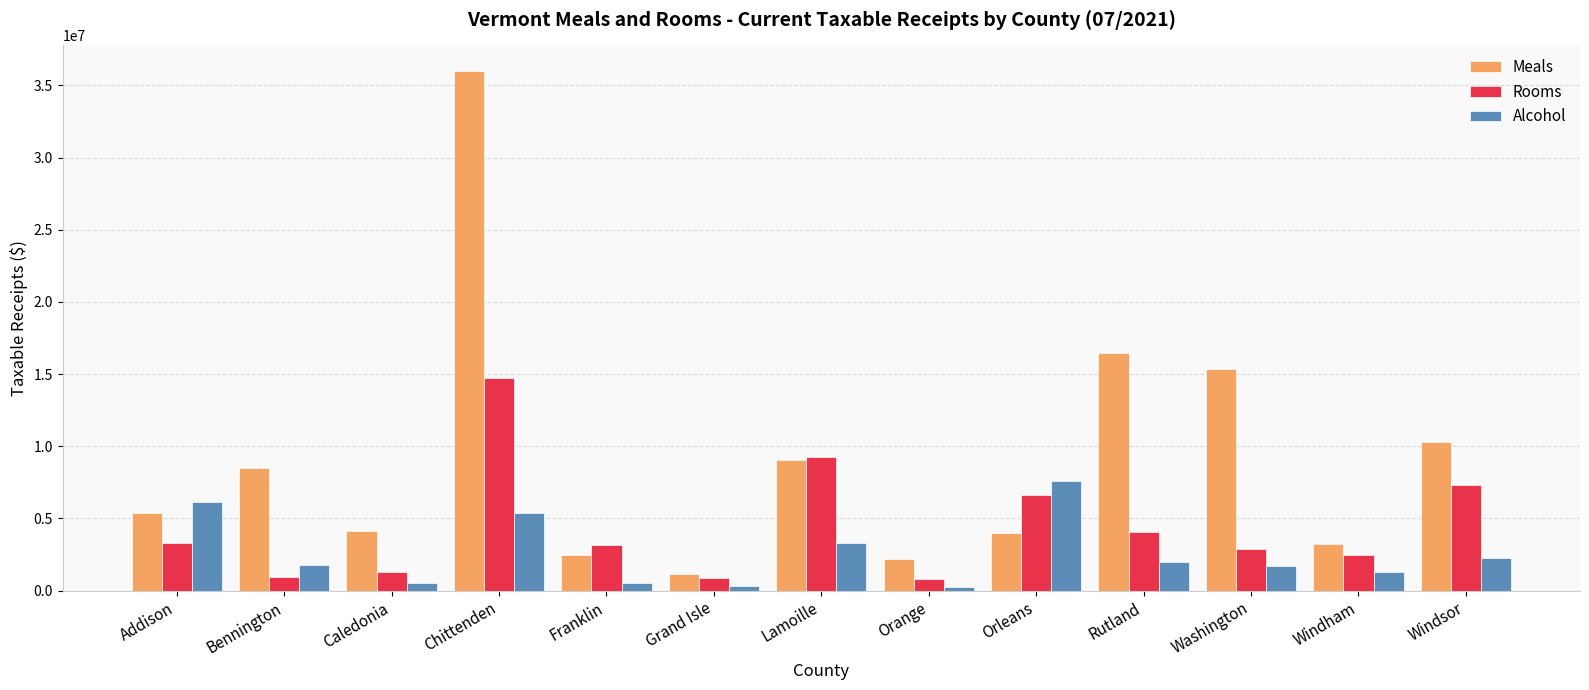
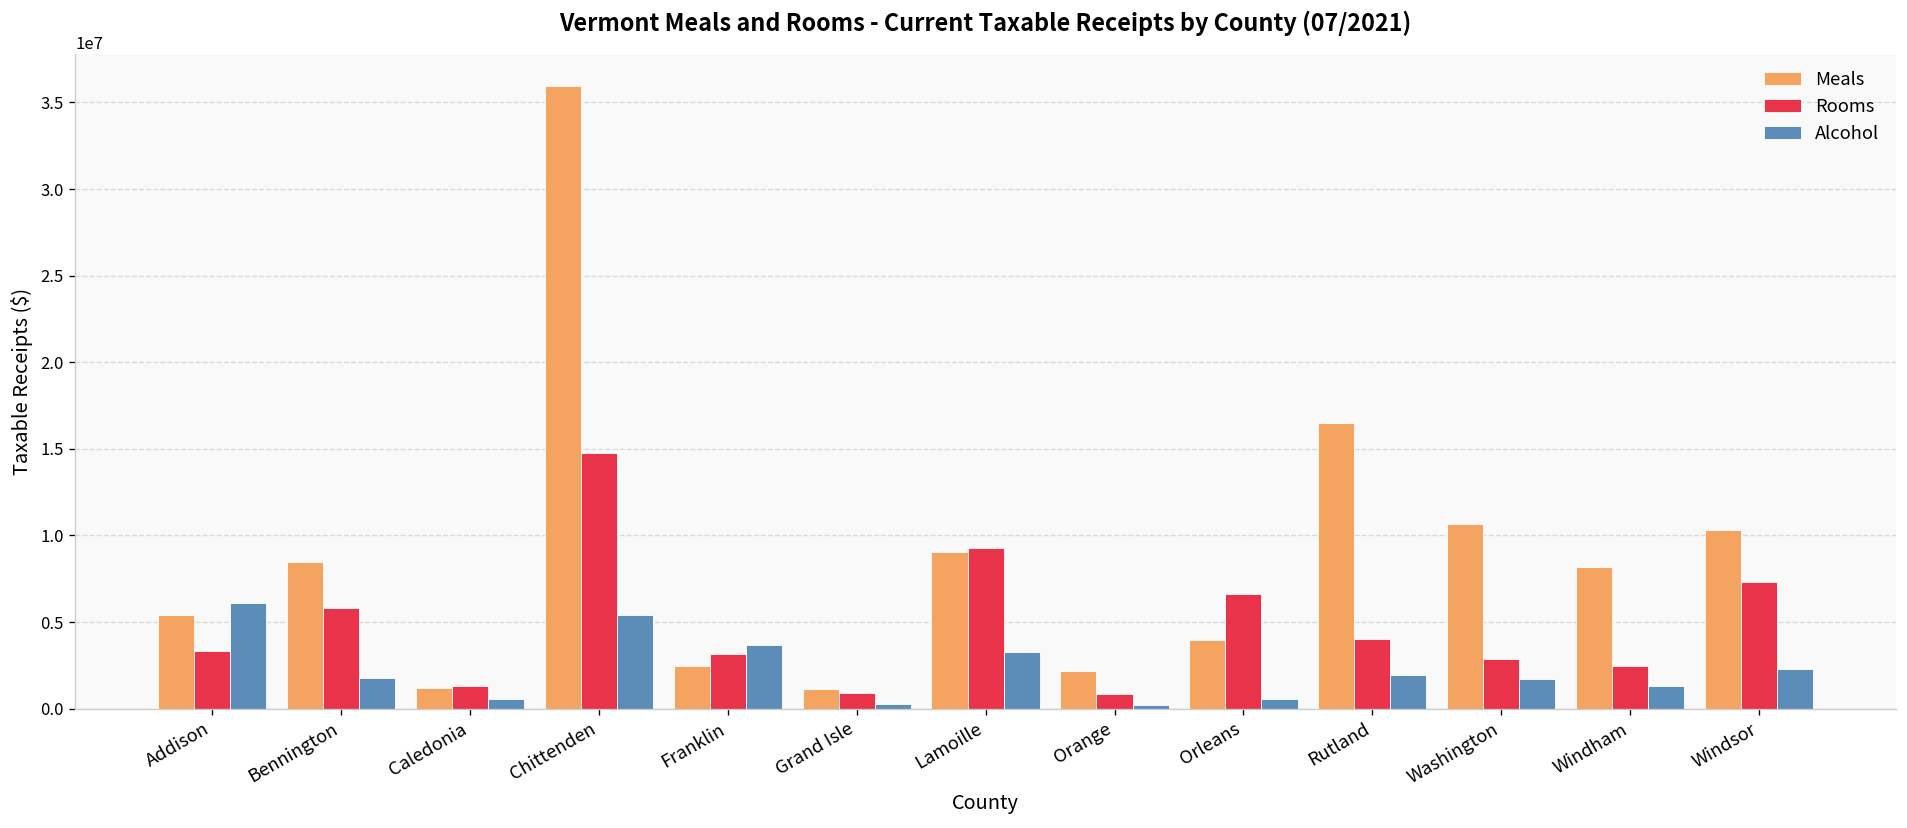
  {
    "Meals": {
      "Addison": 5400000,
      "Bennington": 8500000,
-     "Caledonia": 4100000,
+     "Caledonia": 1200000,
      "Chittenden": 36000000,
      "Franklin": 2500000,
      "Grand Isle": 1200000,
      "Lamoille": 9100000,
      "Orange": 2200000,
      "Orleans": 4000000,
      "Rutland": 16500000,
-     "Washington": 15400000,
-     "Windham": 3200000,
+     "Washington": 10600000,
+     "Windham": 8200000,
      "Windsor": 10300000
    },
    "Rooms": {
      "Addison": 3300000,
-     "Bennington": 1000000,
+     "Bennington": 5800000,
      "Caledonia": 1300000,
      "Chittenden": 14700000,
      "Franklin": 3100000,
      "Grand Isle": 900000,
      "Lamoille": 9200000,
      "Orange": 800000,
      "Orleans": 6600000,
      "Rutland": 4000000,
      "Washington": 2900000,
      "Windham": 2400000,
      "Windsor": 7300000
    },
    "Alcohol": {
      "Addison": 6100000,
      "Bennington": 1800000,
      "Caledonia": 600000,
      "Chittenden": 5400000,
-     "Franklin": 500000,
+     "Franklin": 3700000,
      "Grand Isle": 300000,
      "Lamoille": 3300000,
      "Orange": 200000,
-     "Orleans": 7600000,
+     "Orleans": 600000,
      "Rutland": 2000000,
      "Washington": 1700000,
      "Windham": 1300000,
      "Windsor": 2300000
    }
  }
